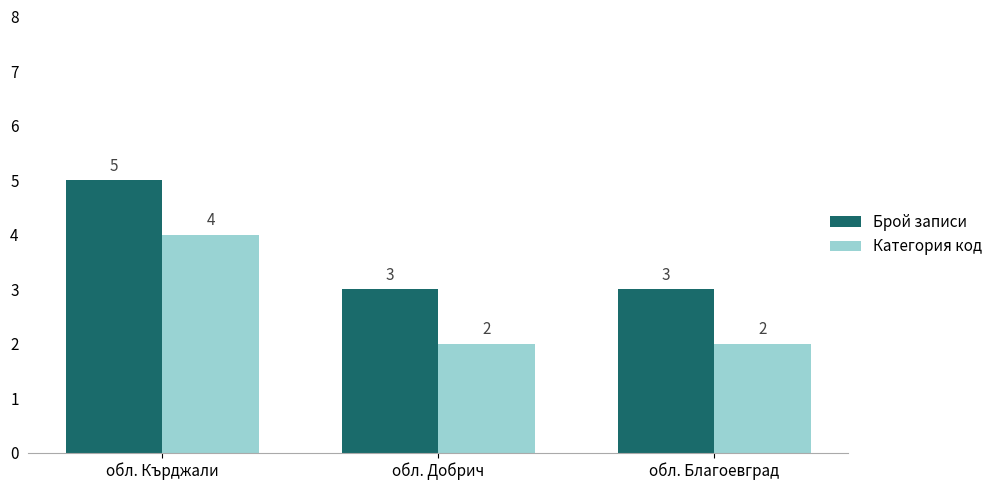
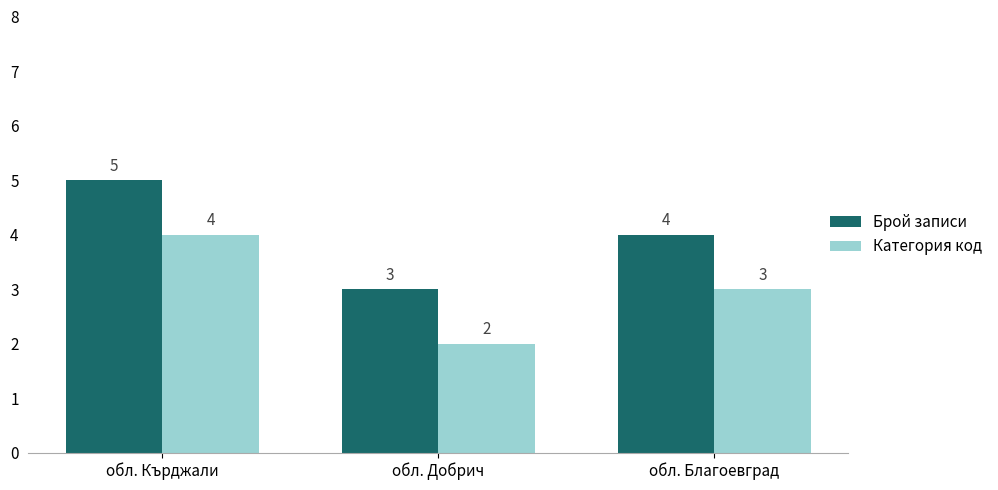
  {
    "Брой записи": {
      "обл. Кърджали": 5,
      "обл. Добрич": 3,
-     "обл. Благоевград": 3
+     "обл. Благоевград": 4
    },
    "Категория код": {
      "обл. Кърджали": 4,
      "обл. Добрич": 2,
-     "обл. Благоевград": 2
+     "обл. Благоевград": 3
    }
  }
